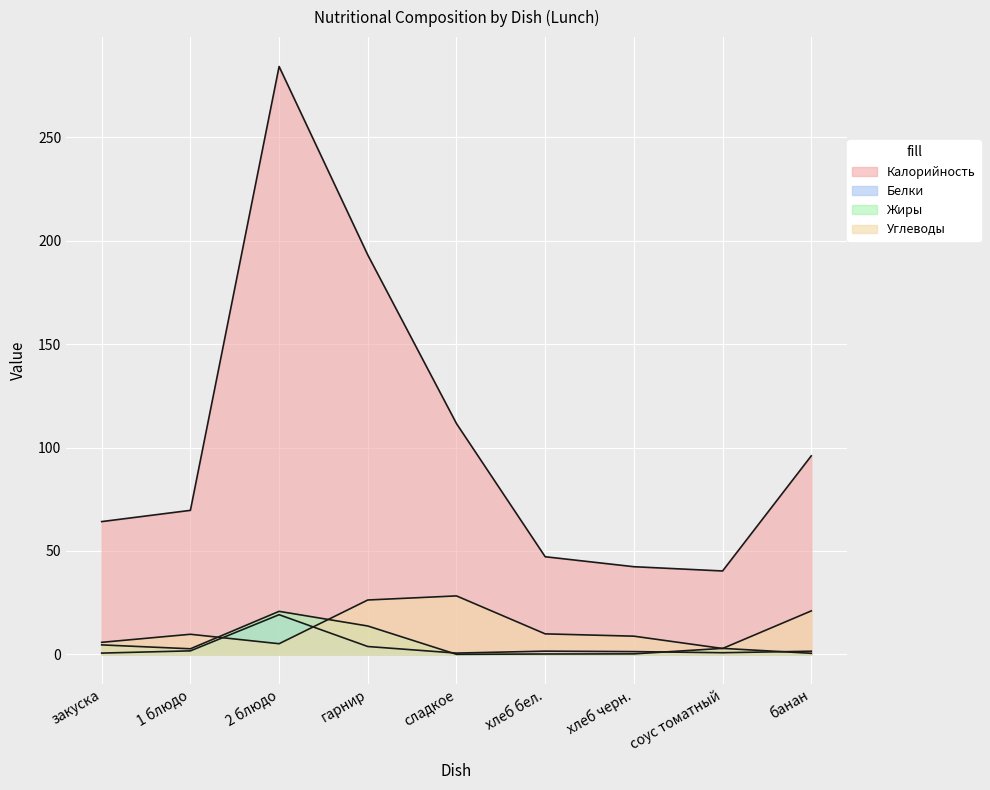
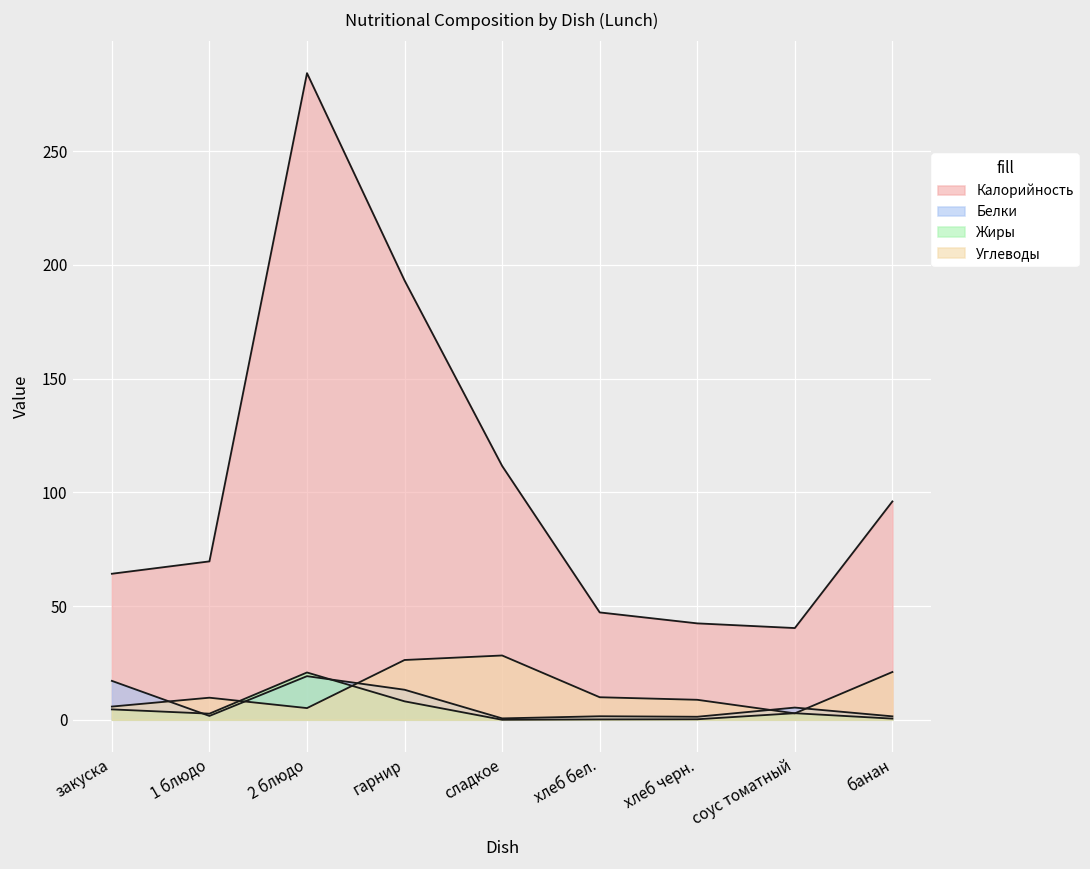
  {
    "Белки": {
-     "закуска": 1,
+     "закуска": 17,
      "2 блюдо": 19,
-     "гарнир": 4,
+     "гарнир": 13,
      "хлеб бел.": 2,
-     "соус томатный": 1
+     "соус томатный": 5
    },
    "Жиры": {
      "закуска": 5,
      "2 блюдо": 21,
-     "гарнир": 14,
+     "гарнир": 8,
      "хлеб бел.": 0
    }
  }
